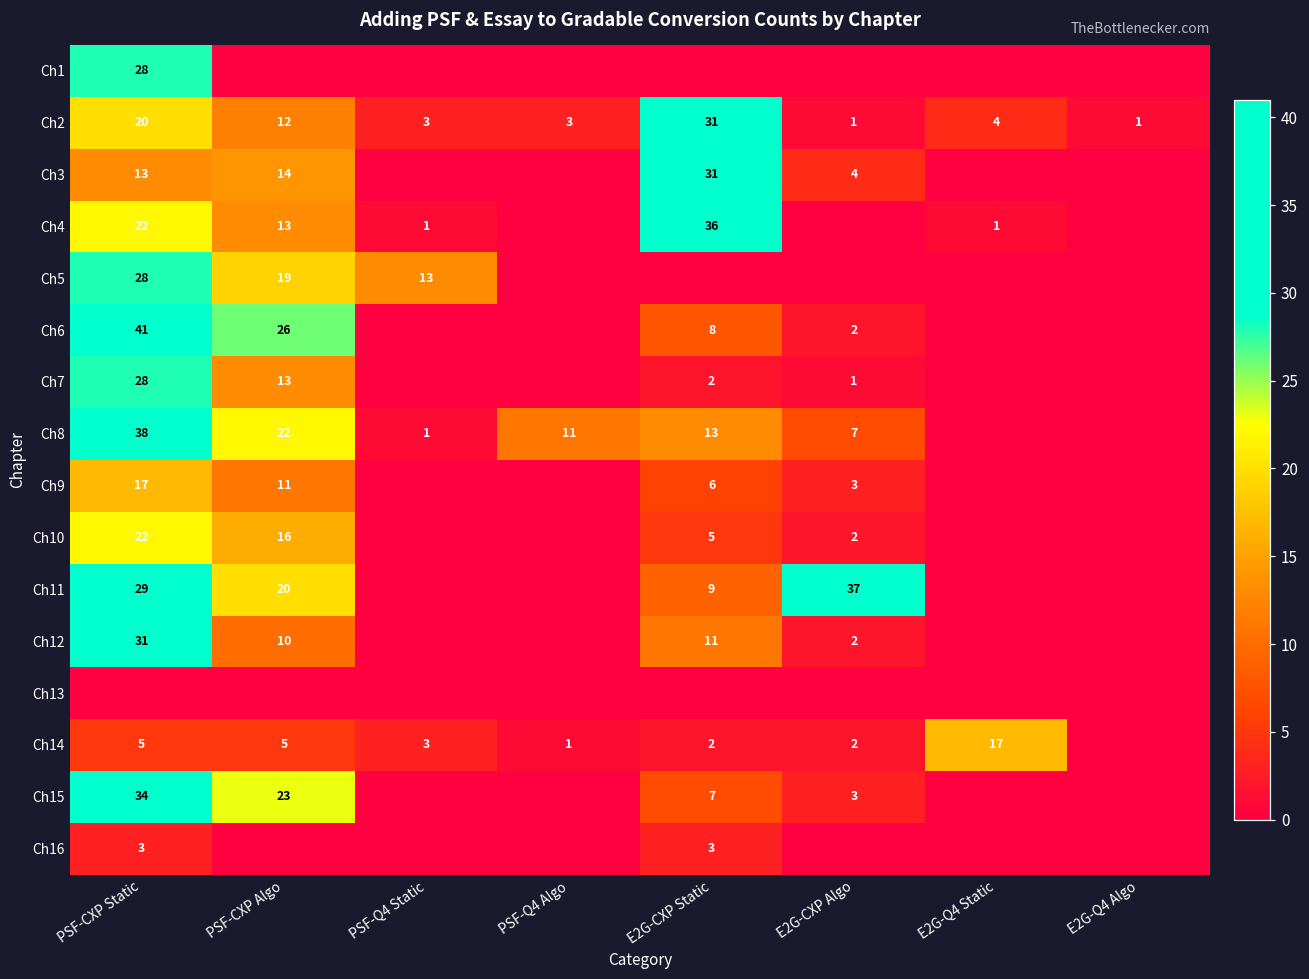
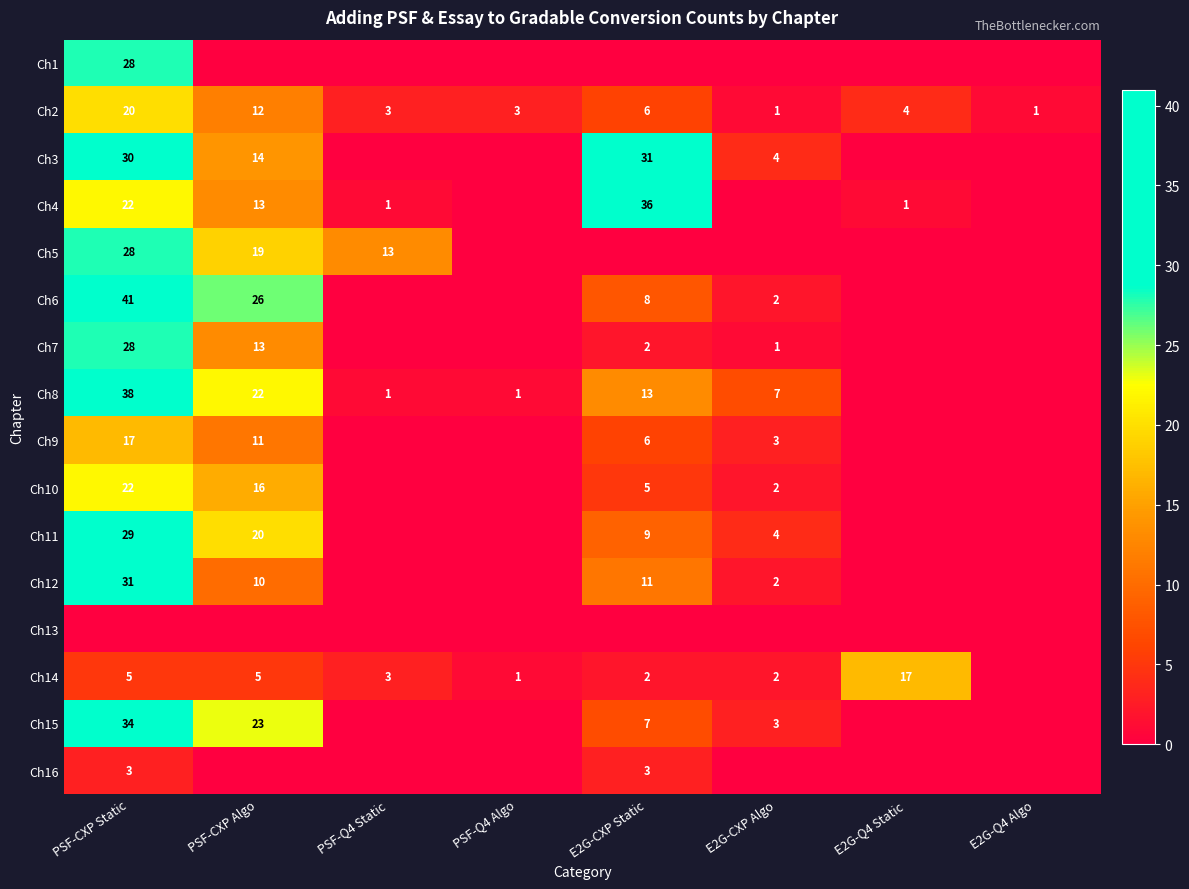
  {
    "Ch1": {
      "PSF-CXP Static": 28
    },
    "Ch2": {
      "PSF-CXP Static": 20,
      "PSF-CXP Algo": 12,
      "PSF-Q4 Static": 3,
      "PSF-Q4 Algo": 3,
-     "E2G-CXP Static": 31,
+     "E2G-CXP Static": 6,
      "E2G-CXP Algo": 1,
      "E2G-Q4 Static": 4,
      "E2G-Q4 Algo": 1
    },
    "Ch3": {
-     "PSF-CXP Static": 13,
+     "PSF-CXP Static": 30,
      "PSF-CXP Algo": 14,
      "E2G-CXP Static": 31,
      "E2G-CXP Algo": 4
    },
    "Ch4": {
      "PSF-CXP Static": 22,
      "PSF-CXP Algo": 13,
      "PSF-Q4 Static": 1,
      "E2G-CXP Static": 36,
      "E2G-Q4 Static": 1
    },
    "Ch5": {
      "PSF-CXP Static": 28,
      "PSF-CXP Algo": 19,
      "PSF-Q4 Static": 13
    },
    "Ch6": {
      "PSF-CXP Static": 41,
      "PSF-CXP Algo": 26,
      "E2G-CXP Static": 8,
      "E2G-CXP Algo": 2
    },
    "Ch7": {
      "PSF-CXP Static": 28,
      "PSF-CXP Algo": 13,
      "E2G-CXP Static": 2,
      "E2G-CXP Algo": 1
    },
    "Ch8": {
      "PSF-CXP Static": 38,
      "PSF-CXP Algo": 22,
      "PSF-Q4 Static": 1,
-     "PSF-Q4 Algo": 11,
+     "PSF-Q4 Algo": 1,
      "E2G-CXP Static": 13,
      "E2G-CXP Algo": 7
    },
    "Ch9": {
      "PSF-CXP Static": 17,
      "PSF-CXP Algo": 11,
      "E2G-CXP Static": 6,
      "E2G-CXP Algo": 3
    },
    "Ch10": {
      "PSF-CXP Static": 22,
      "PSF-CXP Algo": 16,
      "E2G-CXP Static": 5,
      "E2G-CXP Algo": 2
    },
    "Ch11": {
      "PSF-CXP Static": 29,
      "PSF-CXP Algo": 20,
      "E2G-CXP Static": 9,
-     "E2G-CXP Algo": 37
+     "E2G-CXP Algo": 4
    },
    "Ch12": {
      "PSF-CXP Static": 31,
      "PSF-CXP Algo": 10,
      "E2G-CXP Static": 11,
      "E2G-CXP Algo": 2
    },
    "Ch14": {
      "PSF-CXP Static": 5,
      "PSF-CXP Algo": 5,
      "PSF-Q4 Static": 3,
      "PSF-Q4 Algo": 1,
      "E2G-CXP Static": 2,
      "E2G-CXP Algo": 2,
      "E2G-Q4 Static": 17
    },
    "Ch15": {
      "PSF-CXP Static": 34,
      "PSF-CXP Algo": 23,
      "E2G-CXP Static": 7,
      "E2G-CXP Algo": 3
    },
    "Ch16": {
      "PSF-CXP Static": 3,
      "E2G-CXP Static": 3
    }
  }
